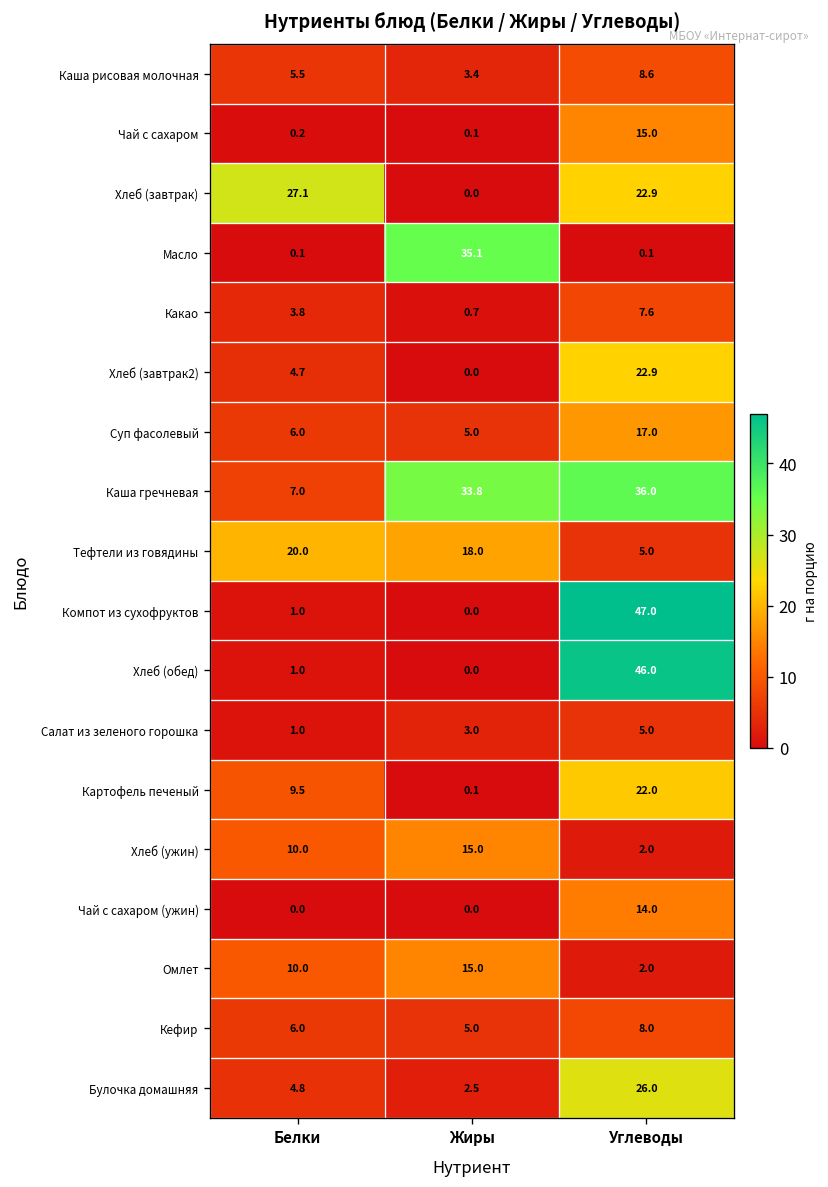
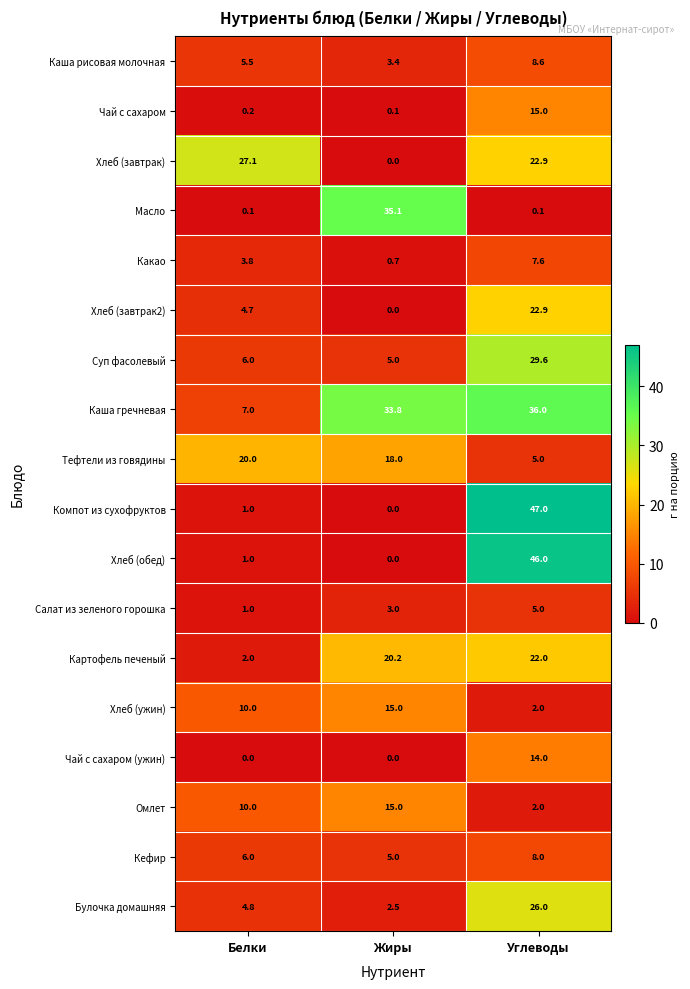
  {
    "Каша рисовая молочная": {
      "Белки": 5.5,
      "Жиры": 3.4,
      "Углеводы": 8.6
    },
    "Чай с сахаром": {
      "Белки": 0.2,
      "Жиры": 0.1,
      "Углеводы": 15.0
    },
    "Хлеб (завтрак)": {
      "Белки": 27.1,
      "Жиры": 0.0,
      "Углеводы": 22.9
    },
    "Масло": {
      "Белки": 0.1,
      "Жиры": 35.1,
      "Углеводы": 0.1
    },
    "Какао": {
      "Белки": 3.8,
      "Жиры": 0.7,
      "Углеводы": 7.6
    },
    "Хлеб (завтрак2)": {
      "Белки": 4.7,
      "Жиры": 0.0,
      "Углеводы": 22.9
    },
    "Суп фасолевый": {
      "Белки": 6.0,
      "Жиры": 5.0,
-     "Углеводы": 17.0
+     "Углеводы": 29.6
    },
    "Каша гречневая": {
      "Белки": 7.0,
      "Жиры": 33.8,
      "Углеводы": 36.0
    },
    "Тефтели из говядины": {
      "Белки": 20.0,
      "Жиры": 18.0,
      "Углеводы": 5.0
    },
    "Компот из сухофруктов": {
      "Белки": 1.0,
      "Жиры": 0.0,
      "Углеводы": 47.0
    },
    "Хлеб (обед)": {
      "Белки": 1.0,
      "Жиры": 0.0,
      "Углеводы": 46.0
    },
    "Салат из зеленого горошка": {
      "Белки": 1.0,
      "Жиры": 3.0,
      "Углеводы": 5.0
    },
    "Картофель печеный": {
-     "Белки": 9.5,
-     "Жиры": 0.1,
+     "Белки": 2.0,
+     "Жиры": 20.2,
      "Углеводы": 22.0
    },
    "Хлеб (ужин)": {
      "Белки": 10.0,
      "Жиры": 15.0,
      "Углеводы": 2.0
    },
    "Чай с сахаром (ужин)": {
      "Белки": 0.0,
      "Жиры": 0.0,
      "Углеводы": 14.0
    },
    "Омлет": {
      "Белки": 10.0,
      "Жиры": 15.0,
      "Углеводы": 2.0
    },
    "Кефир": {
      "Белки": 6.0,
      "Жиры": 5.0,
      "Углеводы": 8.0
    },
    "Булочка домашняя": {
      "Белки": 4.8,
      "Жиры": 2.5,
      "Углеводы": 26.0
    }
  }
